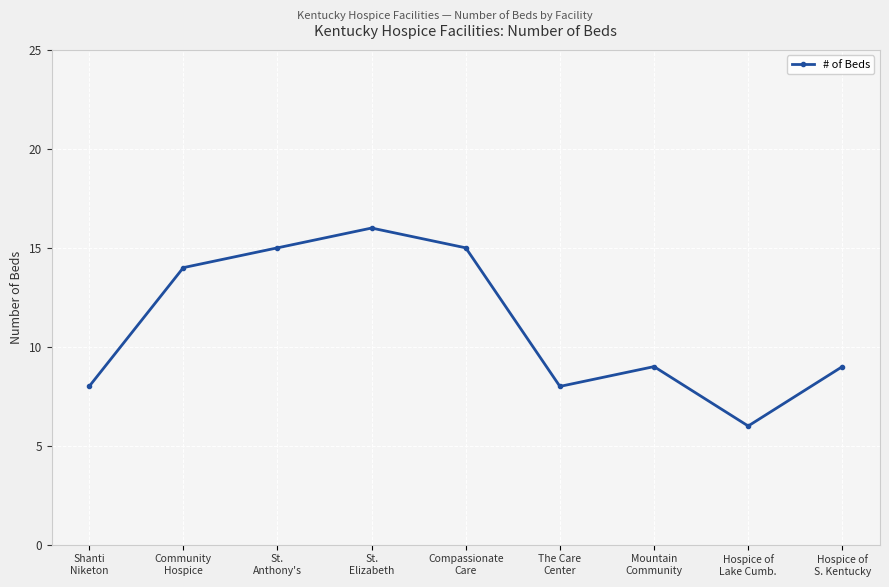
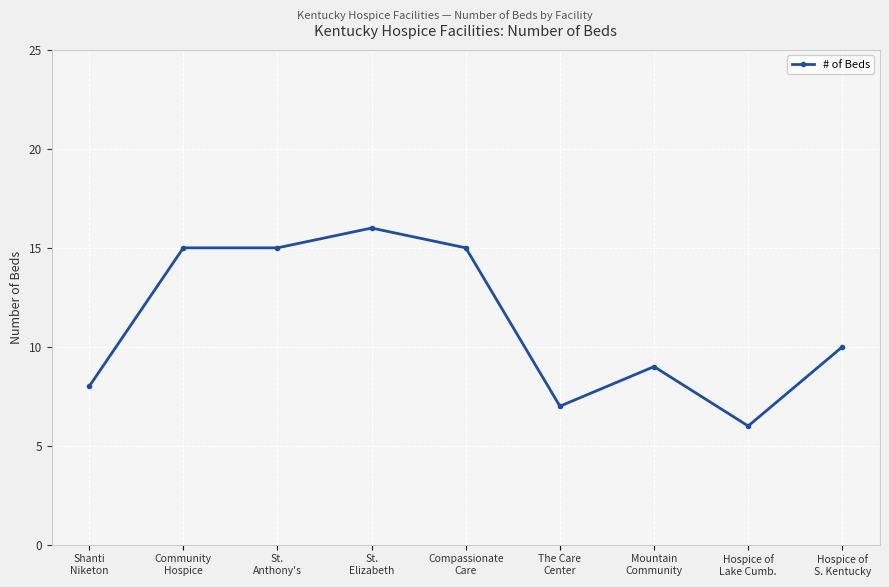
  {
    "Shanti Niketon": 8,
-   "Community Hospice": 14,
+   "Community Hospice": 15,
    "St. Anthony's": 15,
    "St. Elizabeth": 16,
    "Compassionate Care": 15,
-   "The Care Center": 8,
+   "The Care Center": 7,
    "Mountain Community": 9,
    "Hospice of Lake Cumb.": 6,
-   "Hospice of S. Kentucky": 9
+   "Hospice of S. Kentucky": 10
  }
